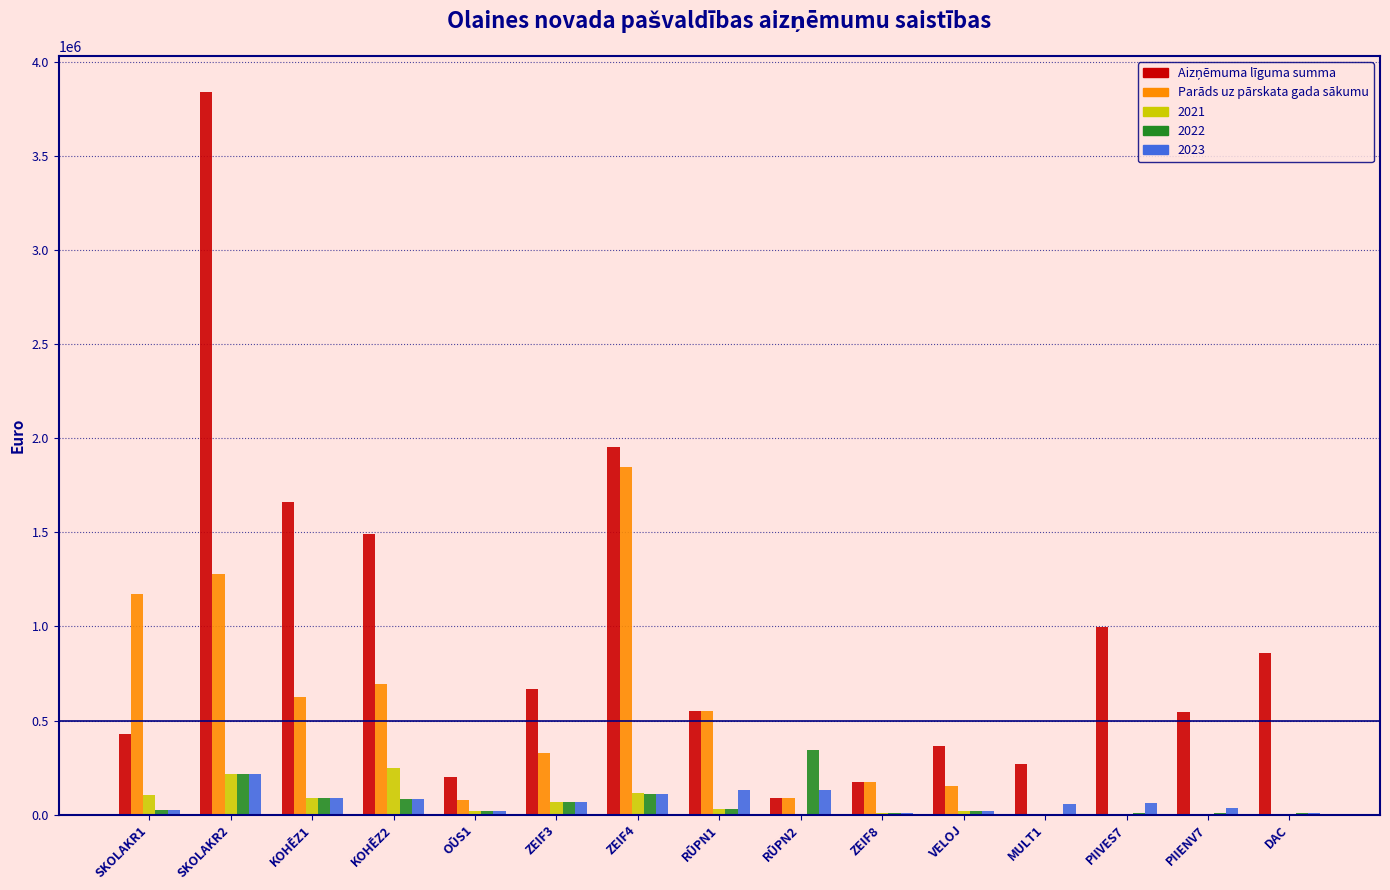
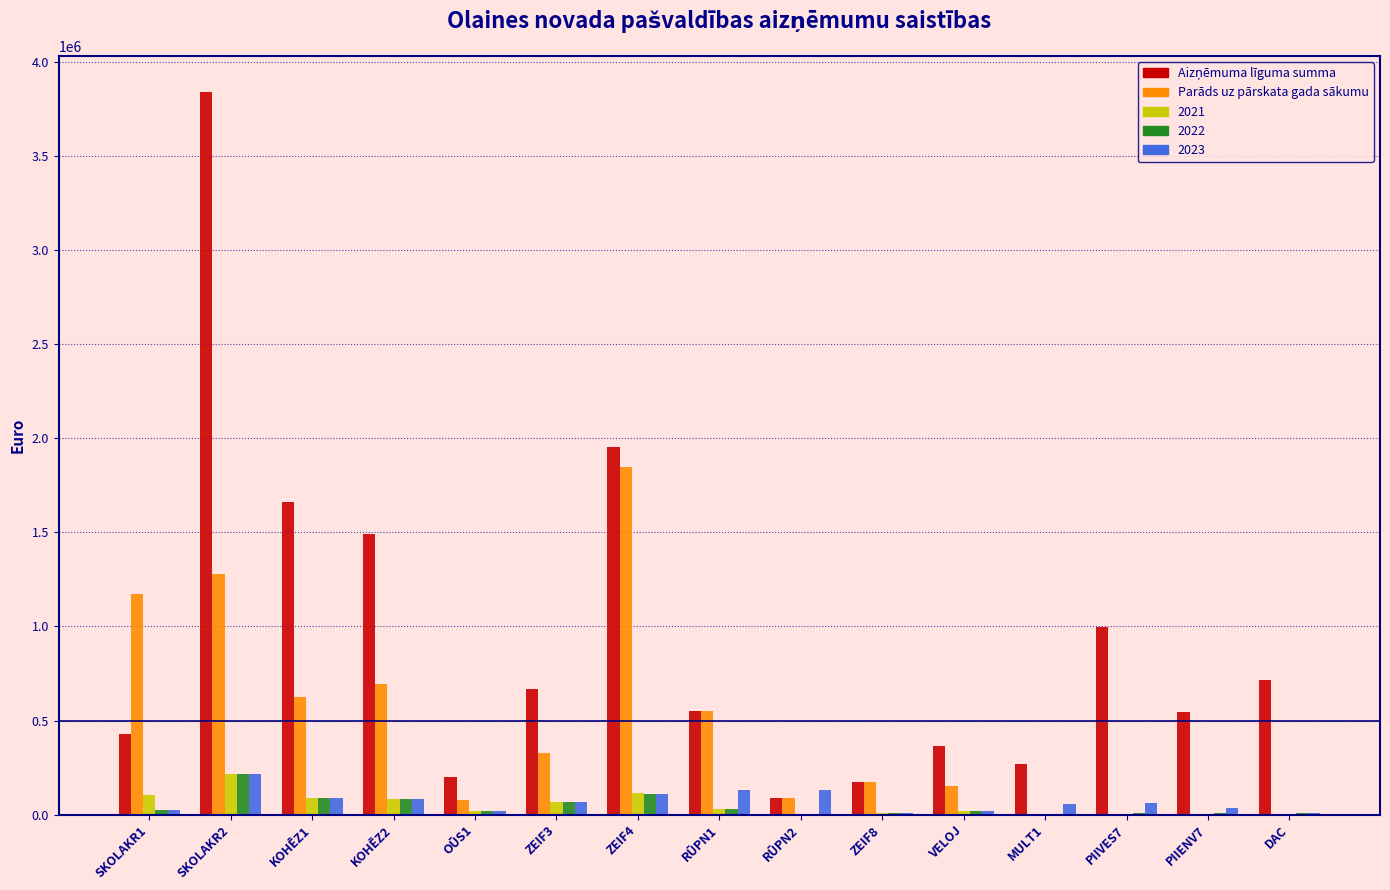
  {
    "Aizņēmuma līguma summa": {
      "SKOLAKR1": 430000,
      "SKOLAKR2": 3840000,
      "KOHĒZ1": 1660000,
      "KOHĒZ2": 1490000,
      "OŪS1": 200000,
      "ZEIF3": 670000,
      "ZEIF4": 1950000,
      "RŪPN1": 550000,
      "RŪPN2": 90000,
      "ZEIF8": 170000,
      "VELOJ": 370000,
      "MULT1": 270000,
      "PIIVES7": 1000000,
      "PIIENV7": 550000,
-     "DAC": 860000
+     "DAC": 720000
    },
    "Parāds uz pārskata gada sākumu": {
      "SKOLAKR1": 1170000,
      "SKOLAKR2": 1280000,
      "KOHĒZ1": 630000,
      "KOHĒZ2": 700000,
      "OŪS1": 80000,
      "ZEIF3": 320000,
      "ZEIF4": 1850000,
      "RŪPN1": 550000,
      "RŪPN2": 90000,
      "ZEIF8": 170000,
      "VELOJ": 150000,
      "MULT1": 0,
      "PIIVES7": 0,
      "PIIENV7": 0,
      "DAC": 0
    },
    "2021": {
      "SKOLAKR1": 110000,
      "SKOLAKR2": 220000,
      "KOHĒZ1": 90000,
-     "KOHĒZ2": 250000,
+     "KOHĒZ2": 80000,
      "OŪS1": 20000,
      "ZEIF3": 70000,
      "ZEIF4": 110000,
      "RŪPN1": 30000,
      "VELOJ": 20000,
      "PIIENV7": 0,
      "DAC": 0
    },
    "2022": {
      "SKOLAKR1": 20000,
      "SKOLAKR2": 220000,
      "KOHĒZ1": 90000,
      "KOHĒZ2": 80000,
      "OŪS1": 20000,
      "ZEIF3": 70000,
      "ZEIF4": 110000,
      "RŪPN1": 30000,
-     "RŪPN2": 340000,
+     "RŪPN2": 0,
      "VELOJ": 20000
    },
    "2023": {
      "SKOLAKR1": 20000,
      "SKOLAKR2": 220000,
      "KOHĒZ1": 90000,
      "KOHĒZ2": 80000,
      "OŪS1": 20000,
      "ZEIF3": 70000,
      "ZEIF4": 110000,
      "RŪPN1": 130000,
      "RŪPN2": 130000,
      "VELOJ": 20000,
      "MULT1": 50000,
      "PIIVES7": 60000,
      "PIIENV7": 30000
    }
  }
